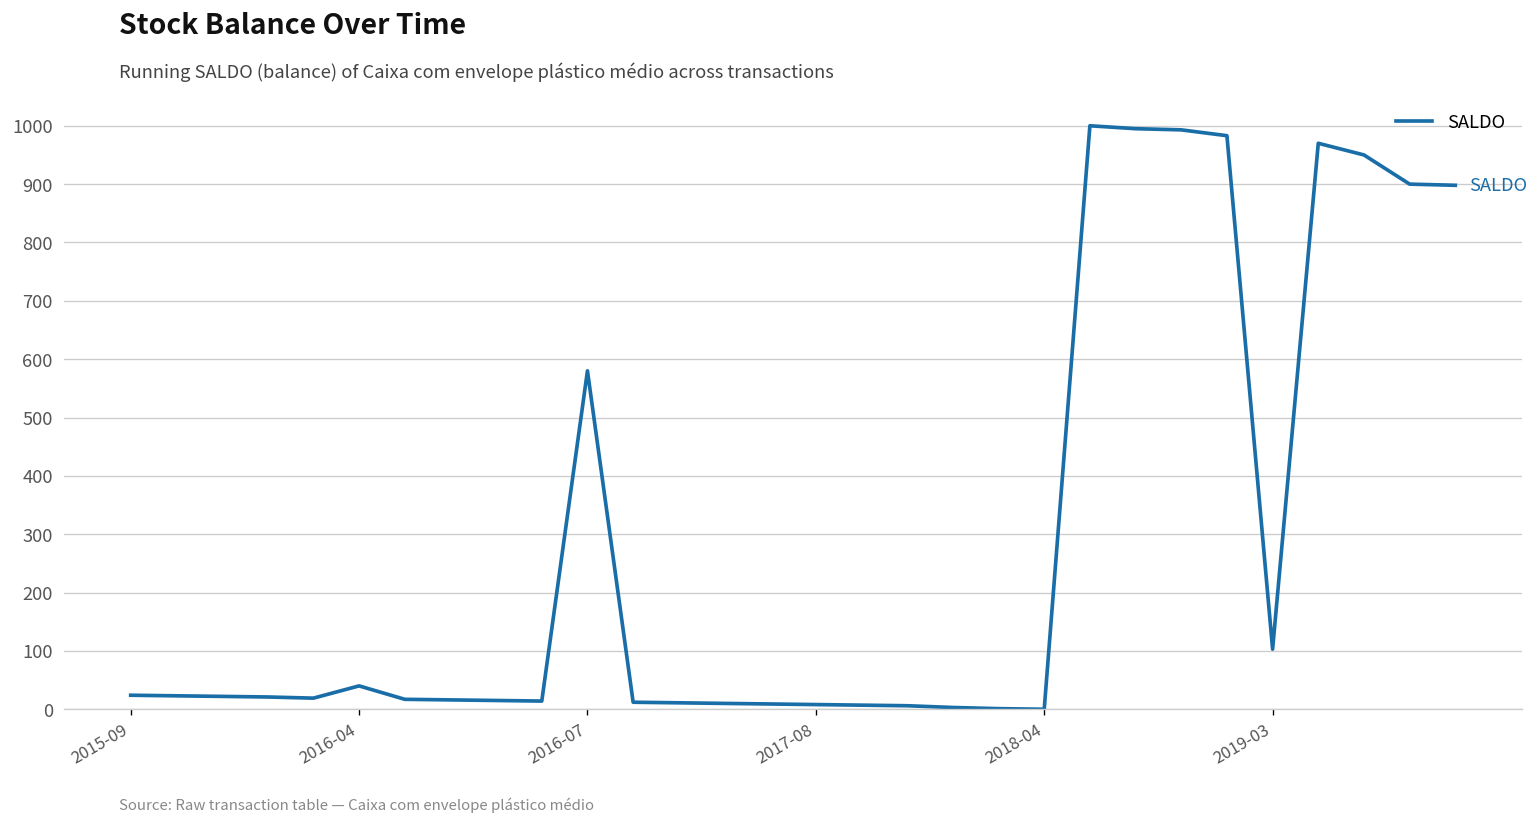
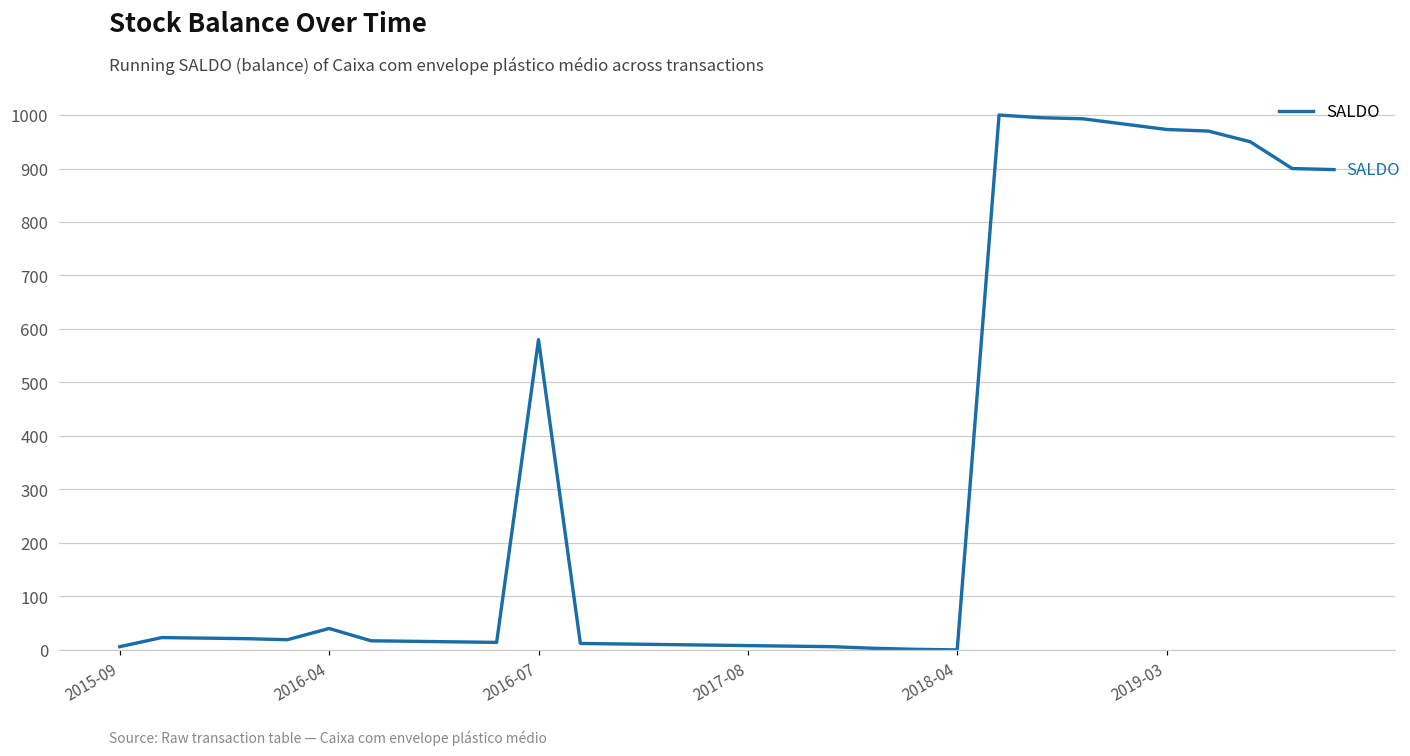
  {
-   "2015-09": 20,
+   "2015-09": 10,
    "2016-04": 40,
    "2016-07": 580,
    "2017-08": 10,
    "2018-04": 0,
-   "2019-03": 100
+   "2019-03": 970
  }
